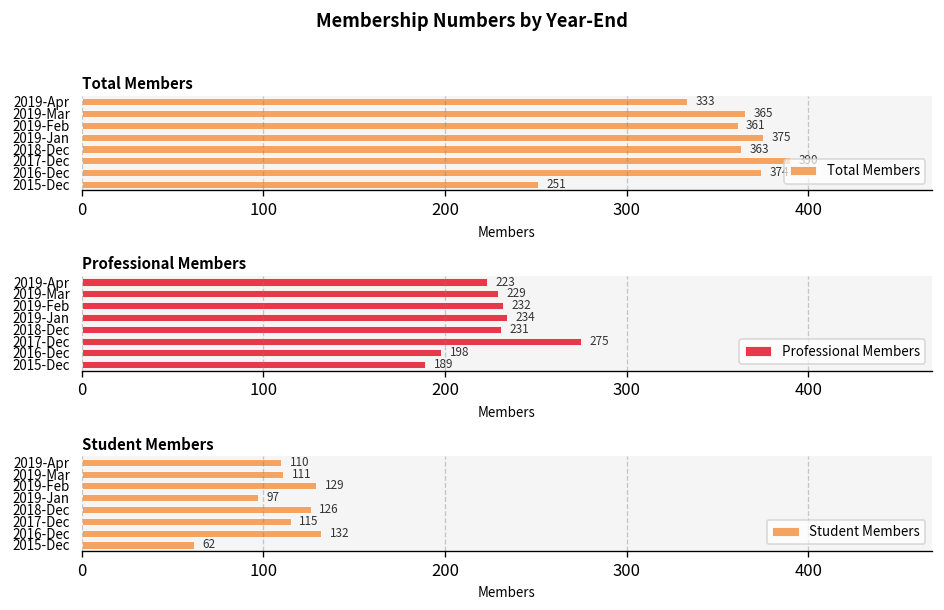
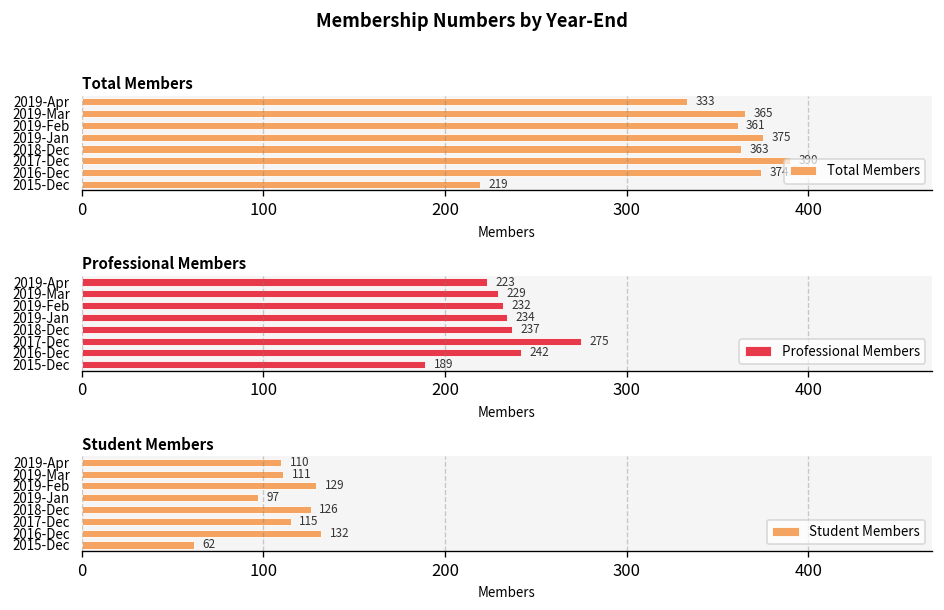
  {
    "Total Members": {
      "2019-Apr": 333,
      "2019-Mar": 365,
      "2019-Feb": 361,
      "2019-Jan": 375,
      "2018-Dec": 363,
-     "2015-Dec": 251
+     "2015-Dec": 219
    },
    "Professional Members": {
      "2019-Apr": 223,
      "2019-Mar": 229,
      "2019-Feb": 232,
      "2019-Jan": 234,
-     "2018-Dec": 231,
+     "2018-Dec": 237,
      "2017-Dec": 275,
-     "2016-Dec": 198,
+     "2016-Dec": 242,
      "2015-Dec": 189
    },
    "Student Members": {
      "2019-Apr": 110,
      "2019-Mar": 111,
      "2019-Feb": 129,
      "2019-Jan": 97,
      "2018-Dec": 126,
      "2017-Dec": 115,
      "2016-Dec": 132,
      "2015-Dec": 62
    }
  }
